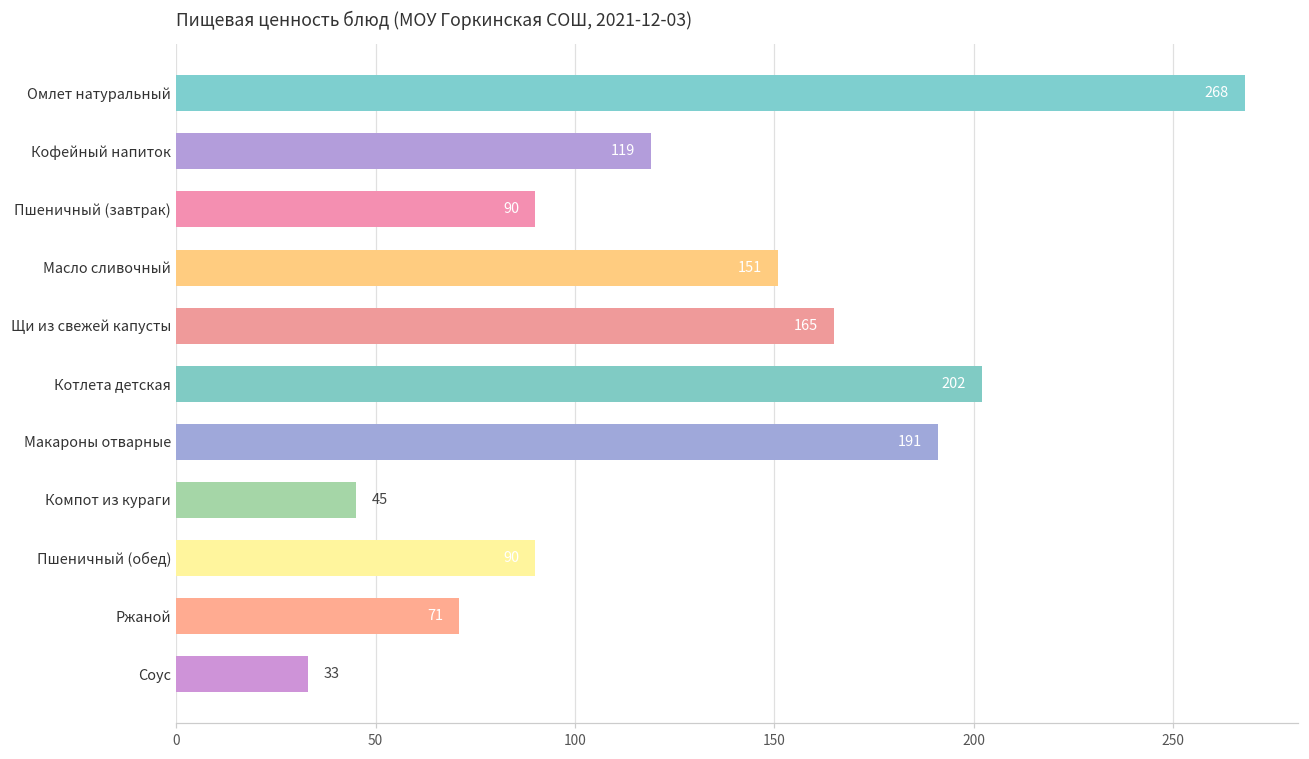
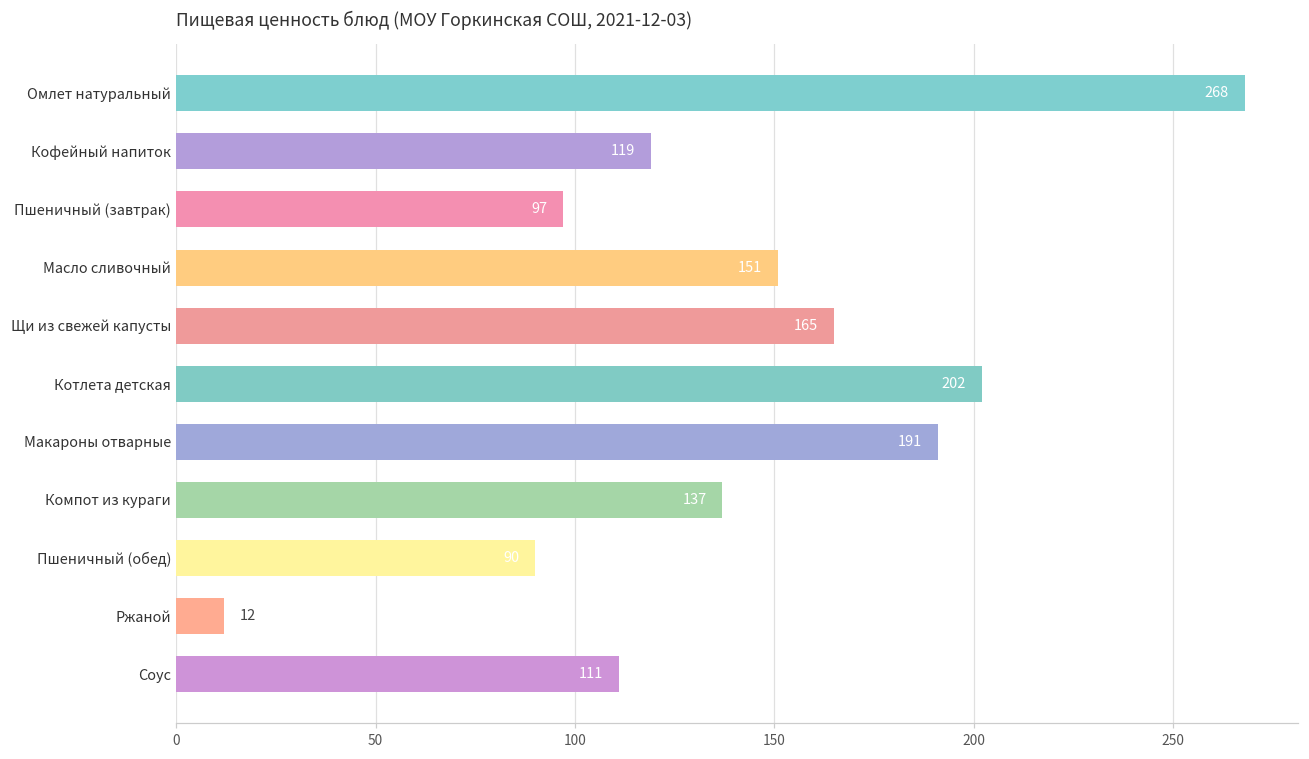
  {
    "Омлет натуральный": 268,
    "Кофейный напиток": 119,
-   "Пшеничный (завтрак)": 90,
+   "Пшеничный (завтрак)": 97,
    "Масло сливочный": 151,
    "Щи из свежей капусты": 165,
    "Котлета детская": 202,
    "Макароны отварные": 191,
-   "Компот из кураги": 45,
+   "Компот из кураги": 137,
    "Пшеничный (обед)": 90,
-   "Ржаной": 71,
-   "Соус": 33
+   "Ржаной": 12,
+   "Соус": 111
  }
